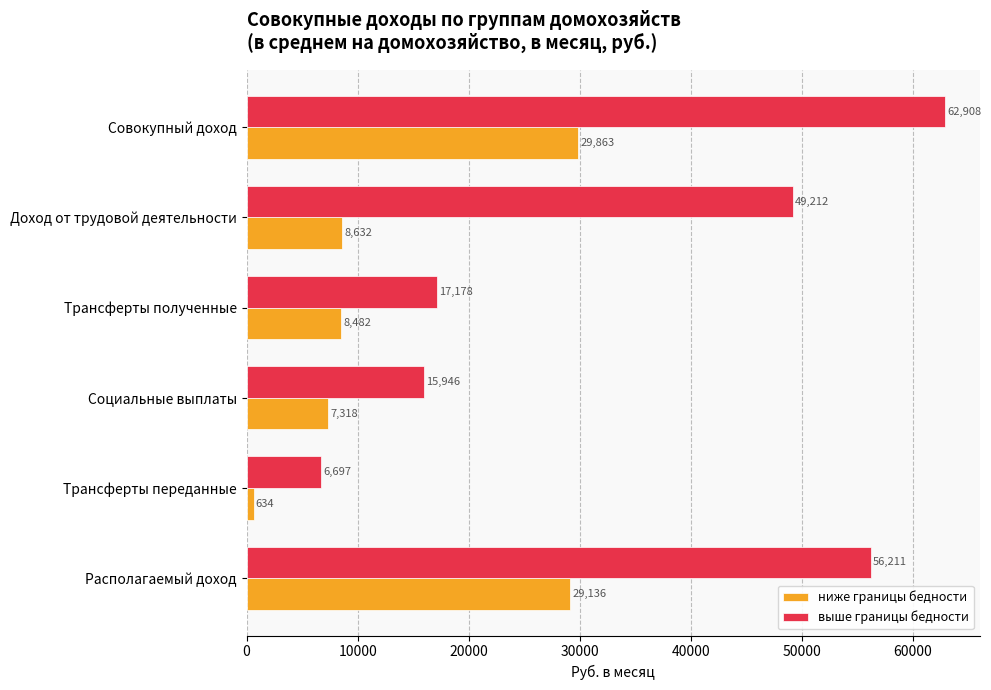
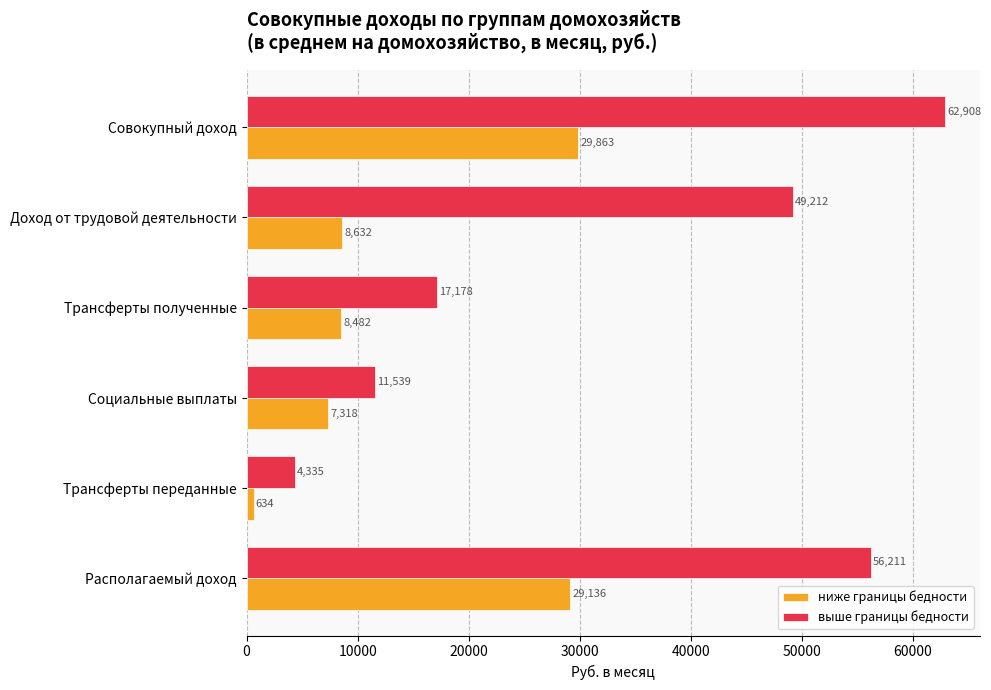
  {
    "ниже границы бедности": {
      "Совокупный доход": "29,863",
      "Доход от трудовой деятельности": "8,632",
      "Трансферты полученные": "8,482",
      "Социальные выплаты": "7,318",
      "Трансферты переданные": "634",
      "Располагаемый доход": "29,136"
    },
    "выше границы бедности": {
      "Совокупный доход": "62,908",
      "Доход от трудовой деятельности": "49,212",
      "Трансферты полученные": "17,178",
-     "Социальные выплаты": "15,946",
-     "Трансферты переданные": "6,697",
+     "Социальные выплаты": "11,539",
+     "Трансферты переданные": "4,335",
      "Располагаемый доход": "56,211"
    }
  }
